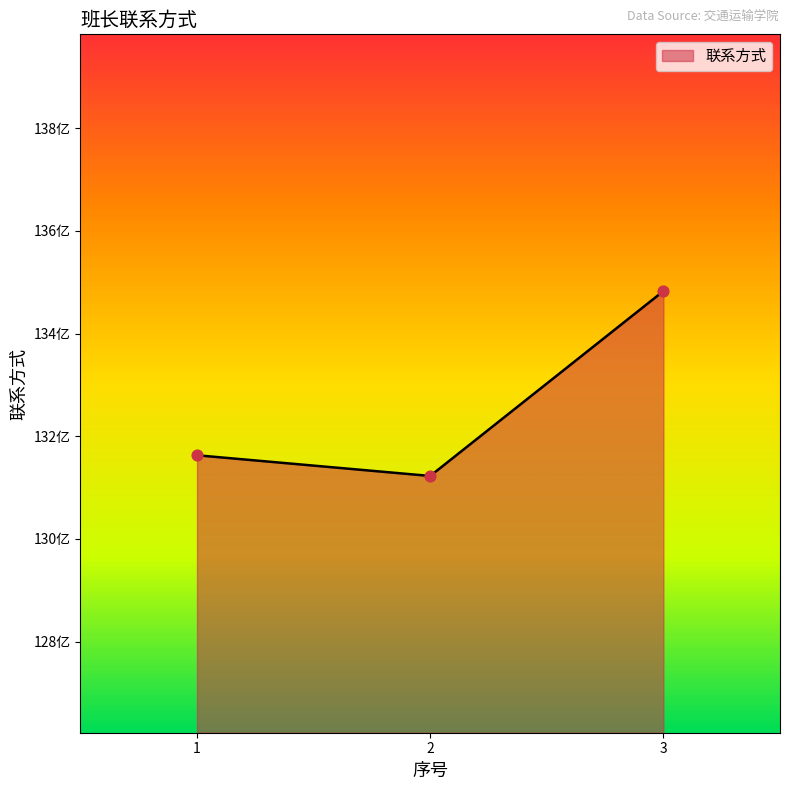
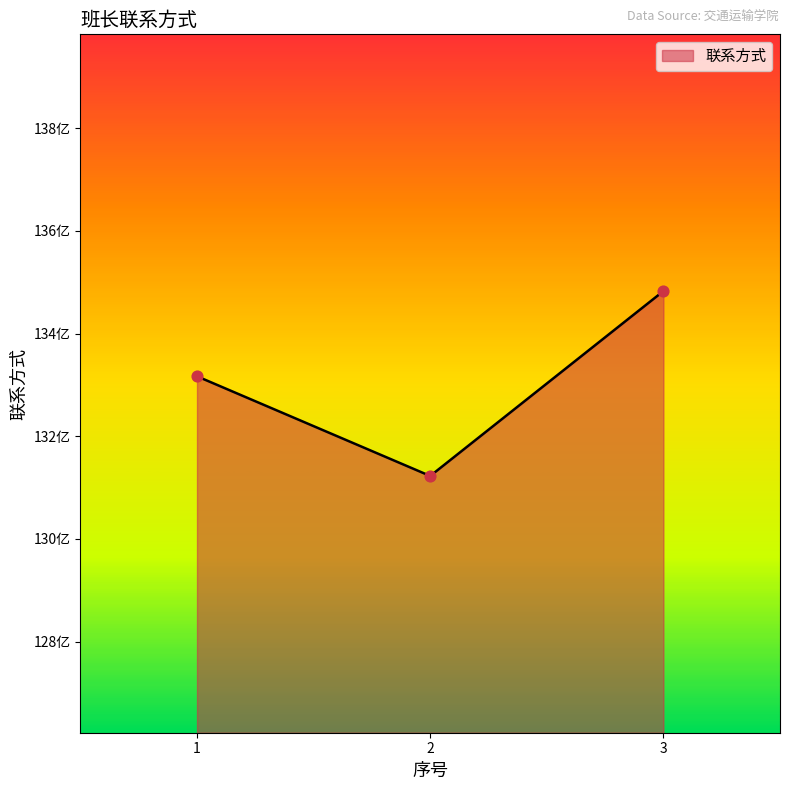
  {
-   "1": "131.6亿",
+   "1": "133.2亿",
    "2": "131.2亿",
    "3": "134.8亿"
  }
